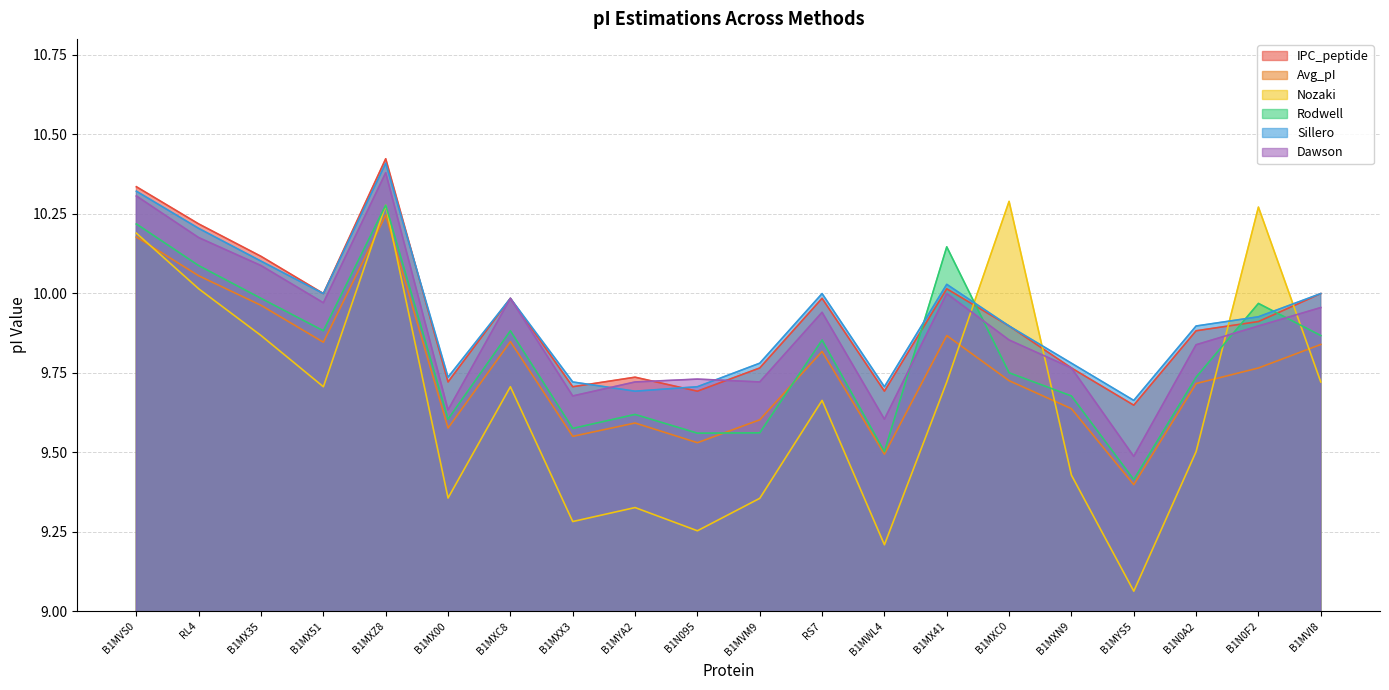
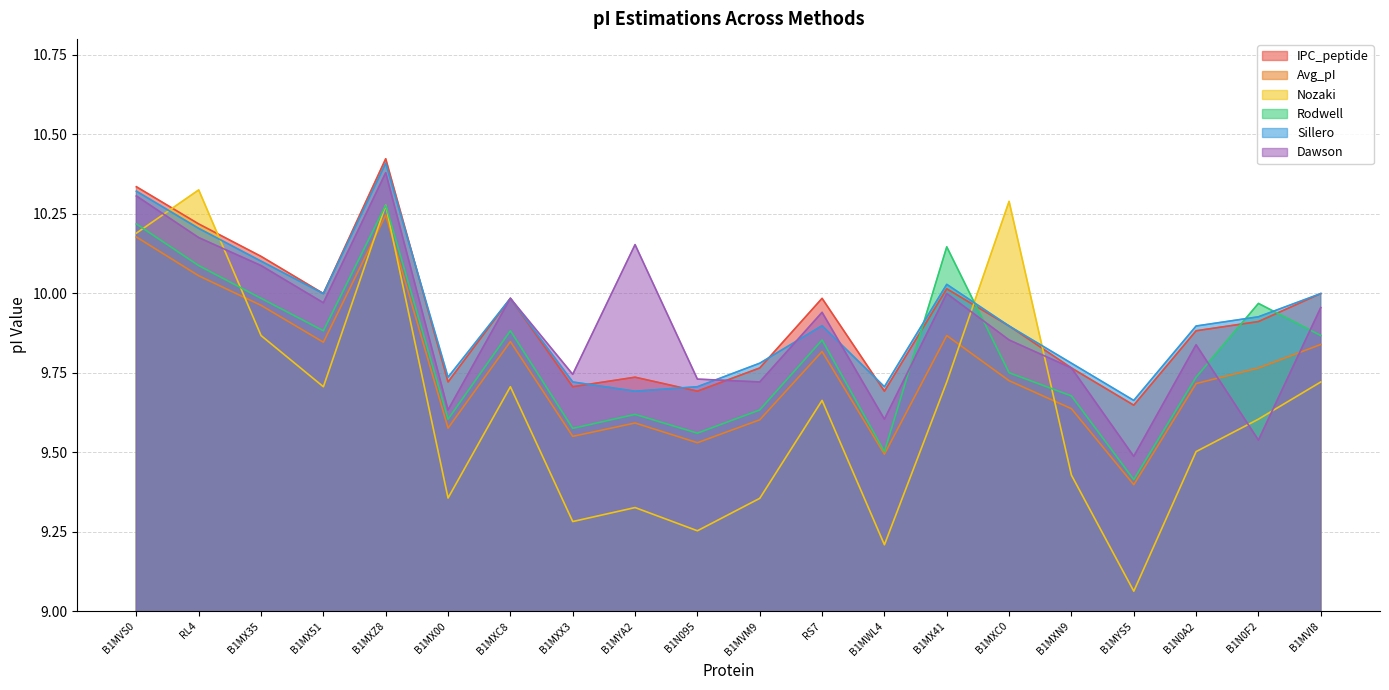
  {
    "Nozaki": {
      "B1MVS0": 10.19,
-     "RL4": 10.01,
+     "RL4": 10.33,
      "B1MX35": 9.87,
      "B1MX51": 9.71,
      "B1MX00": 9.36,
      "B1MXC8": 9.71,
      "B1MXX3": 9.28,
      "B1MYA2": 9.33,
      "B1N095": 9.25,
      "B1MVM9": 9.36,
      "RS7": 9.66,
      "B1MWL4": 9.21,
      "B1MX41": 9.72,
      "B1MXC0": 10.29,
      "B1MXN9": 9.43,
      "B1MYS5": 9.06,
      "B1N0A2": 9.50,
-     "B1N0F2": 10.27,
+     "B1N0F2": 9.60,
      "B1MVI8": 9.72
    },
    "Rodwell": {
      "B1MVS0": 10.22,
      "RL4": 10.09,
      "B1MX35": 9.98,
      "B1MX51": 9.88,
      "B1MX00": 9.60,
      "B1MXC8": 9.88,
      "B1MXX3": 9.58,
      "B1MYA2": 9.62,
      "B1N095": 9.56,
-     "B1MVM9": 9.56,
+     "B1MVM9": 9.63,
      "RS7": 9.85,
      "B1MX41": 10.15,
      "B1MXC0": 9.75,
      "B1MXN9": 9.68,
      "B1MYS5": 9.41,
      "B1N0A2": 9.74,
      "B1N0F2": 9.97,
      "B1MVI8": 9.87
    },
    "Sillero": {
      "B1MVS0": 10.32,
      "RL4": 10.20,
      "B1MX35": 10.10,
      "B1MXZ8": 10.41,
      "B1MX00": 9.74,
      "B1MXX3": 9.72,
      "B1MYA2": 9.69,
      "B1N095": 9.71,
      "B1MVM9": 9.78,
-     "RS7": 10.00,
+     "RS7": 9.90,
      "B1MWL4": 9.71,
      "B1MX41": 10.03,
      "B1MXN9": 9.78,
      "B1MYS5": 9.66,
      "B1N0A2": 9.90,
      "B1N0F2": 9.93
    },
    "Dawson": {
      "B1MVS0": 10.31,
      "RL4": 10.18,
      "B1MX35": 10.09,
      "B1MX51": 9.97,
      "B1MXZ8": 10.38,
      "B1MX00": 9.63,
-     "B1MXX3": 9.68,
-     "B1MYA2": 9.72,
+     "B1MXX3": 9.75,
+     "B1MYA2": 10.15,
      "B1N095": 9.73,
      "B1MVM9": 9.72,
      "RS7": 9.94,
      "B1MWL4": 9.60,
      "B1MX41": 10.00,
      "B1MXC0": 9.85,
      "B1MYS5": 9.49,
      "B1N0A2": 9.84,
-     "B1N0F2": 9.90,
+     "B1N0F2": 9.54,
      "B1MVI8": 9.96
    }
  }
